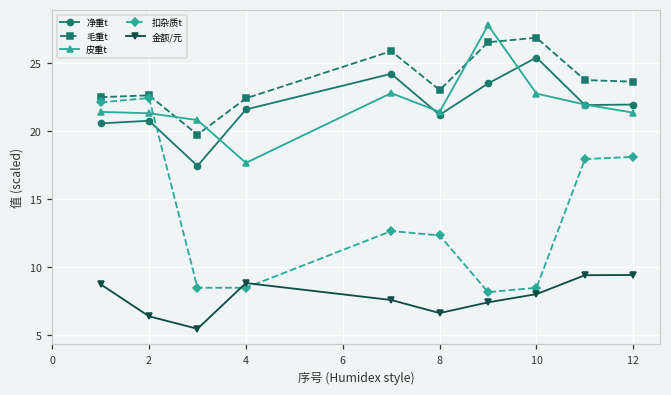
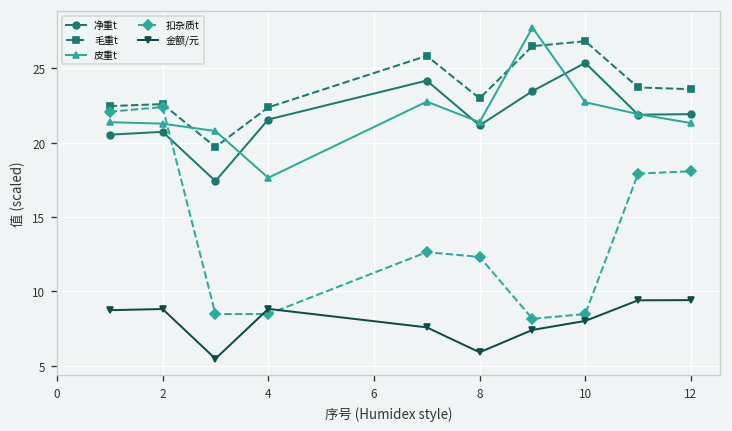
  {
    "金额/元": {
-     "2": 6.4,
+     "2": 8.8,
      "4": 8.8,
-     "8": 6.6,
+     "8": 5.9,
      "10": 8.0,
      "12": 9.4
    }
  }
